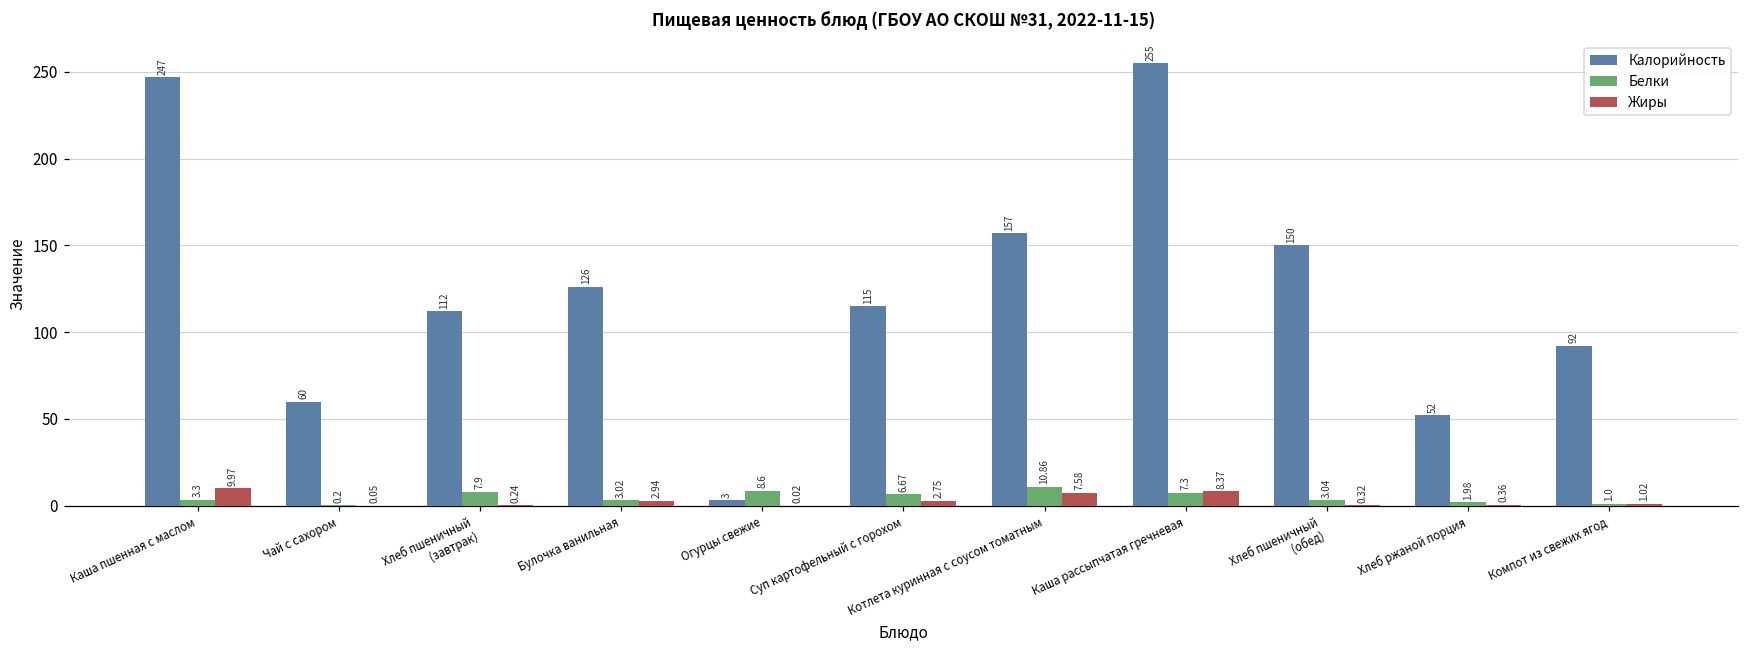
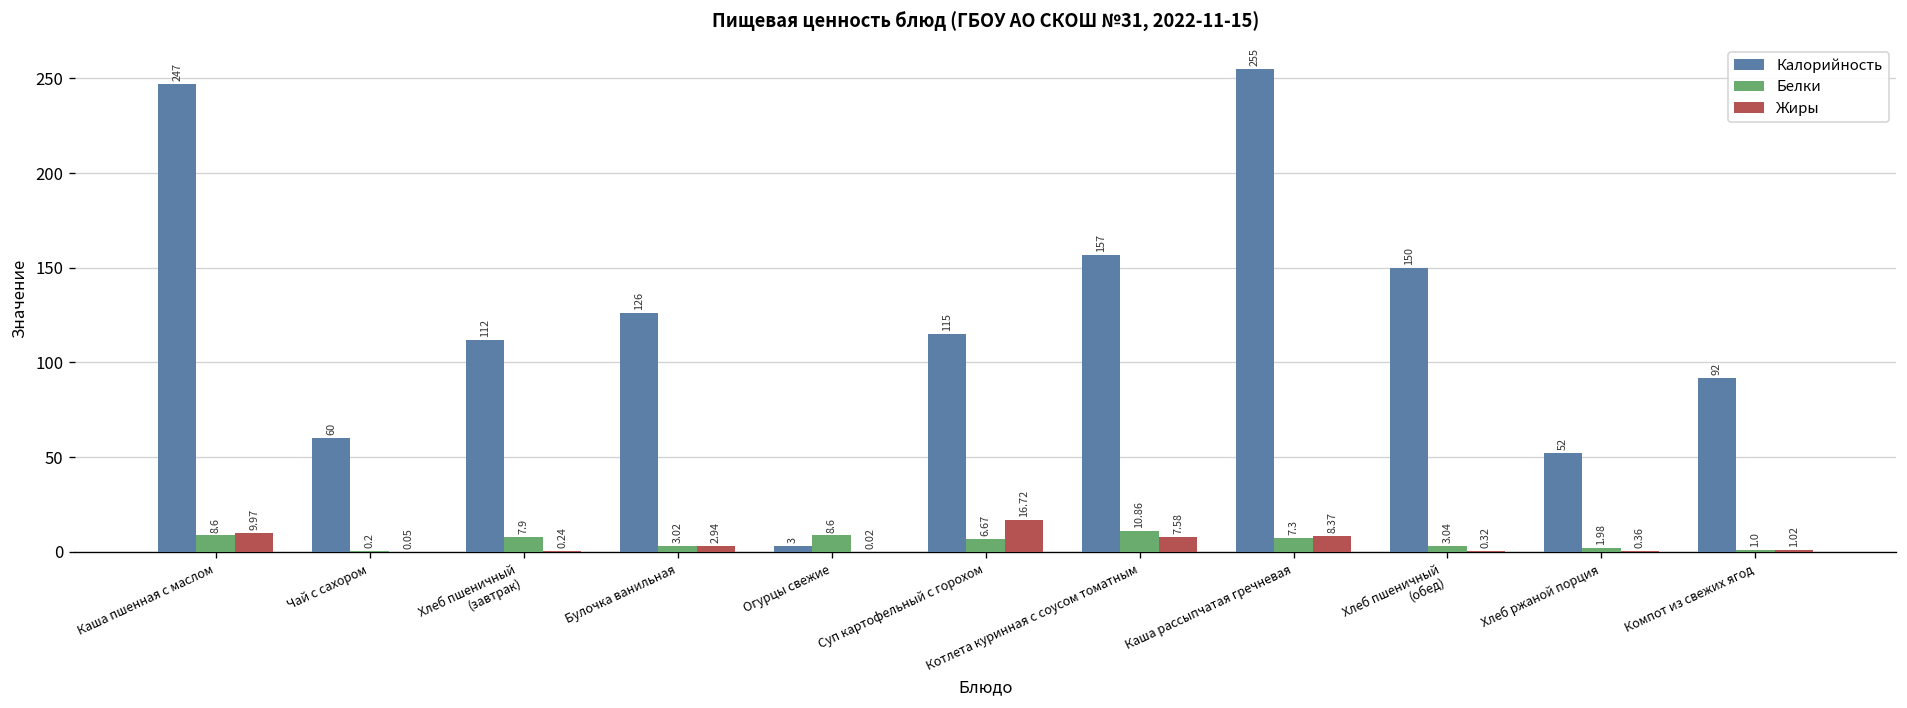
  {
    "Калорийность": {
      "Каша пшенная с маслом": 247,
      "Чай с сахором": 60,
      "Хлеб пшеничный (завтрак)": 112,
      "Булочка ванильная": 126,
      "Огурцы свежие": 3,
      "Суп картофельный с горохом": 115,
      "Котлета куринная с соусом томатным": 157,
      "Каша рассыпчатая гречневая": 255,
      "Хлеб пшеничный (обед)": 150,
      "Хлеб ржаной порция": 52,
      "Компот из свежих ягод": 92
    },
    "Белки": {
-     "Каша пшенная с маслом": 3.3,
+     "Каша пшенная с маслом": 8.6,
      "Чай с сахором": 0.2,
      "Хлеб пшеничный (завтрак)": 7.9,
      "Булочка ванильная": 3.02,
      "Огурцы свежие": 8.6,
      "Суп картофельный с горохом": 6.67,
      "Котлета куринная с соусом томатным": 10.86,
      "Каша рассыпчатая гречневая": 7.3,
      "Хлеб пшеничный (обед)": 3.04,
      "Хлеб ржаной порция": 1.98,
      "Компот из свежих ягод": 1.0
    },
    "Жиры": {
      "Каша пшенная с маслом": 9.97,
      "Чай с сахором": 0.05,
      "Хлеб пшеничный (завтрак)": 0.24,
      "Булочка ванильная": 2.94,
      "Огурцы свежие": 0.02,
-     "Суп картофельный с горохом": 2.75,
+     "Суп картофельный с горохом": 16.72,
      "Котлета куринная с соусом томатным": 7.58,
      "Каша рассыпчатая гречневая": 8.37,
      "Хлеб пшеничный (обед)": 0.32,
      "Хлеб ржаной порция": 0.36,
      "Компот из свежих ягод": 1.02
    }
  }
